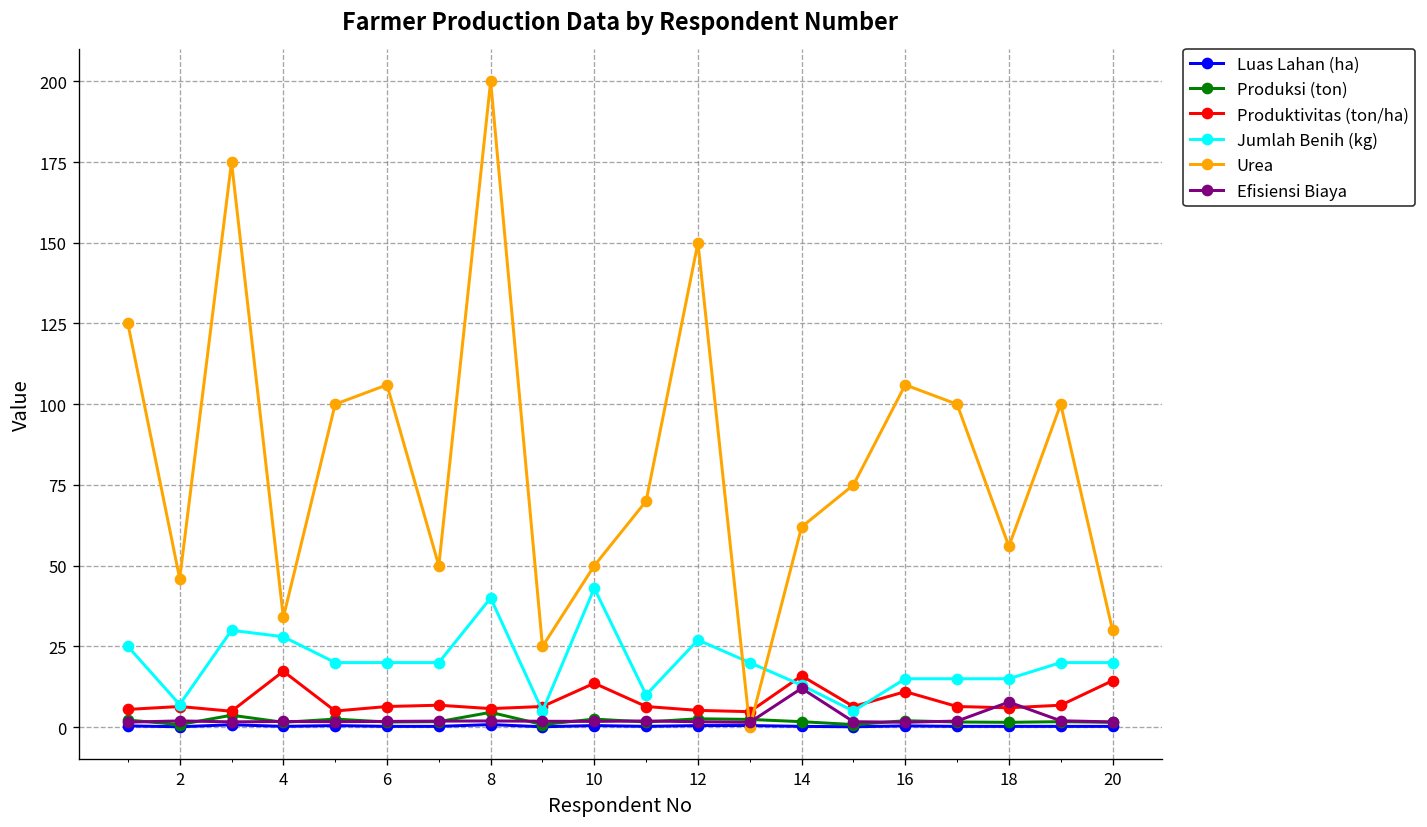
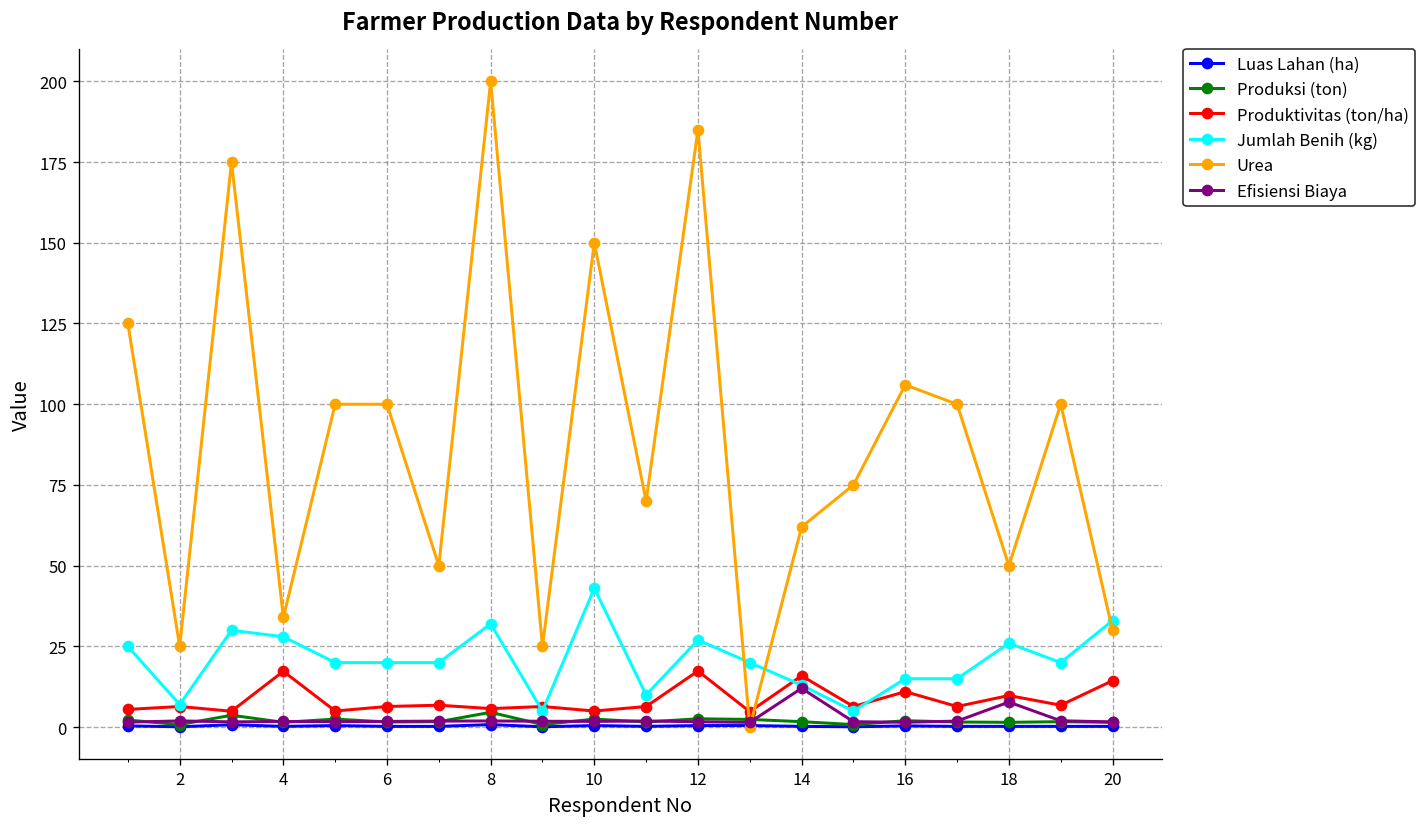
  {
    "Luas Lahan (ha)": {
      "4": 0,
      "6": 0,
      "8": 1,
      "10": 1,
      "12": 1,
      "14": 0,
      "16": 0,
      "18": 0,
      "20": 0
    },
    "Produksi (ton)": {
      "8": 5,
      "14": 2,
      "18": 2
    },
    "Produktivitas (ton/ha)": {
      "4": 17,
      "6": 6,
      "8": 6,
-     "10": 14,
-     "12": 5,
+     "10": 5,
+     "12": 17,
      "14": 16,
      "16": 11,
-     "18": 6,
+     "18": 10,
      "20": 14
    },
    "Jumlah Benih (kg)": {
      "4": 28,
      "6": 20,
-     "8": 40,
+     "8": 32,
      "10": 43,
      "12": 27,
      "14": 13,
      "16": 15,
-     "18": 15,
-     "20": 20
+     "18": 26,
+     "20": 33
    },
    "Urea": {
-     "2": 46,
+     "2": 25,
      "4": 34,
-     "6": 106,
+     "6": 100,
      "8": 200,
-     "10": 50,
-     "12": 150,
+     "10": 150,
+     "12": 185,
      "14": 62,
      "16": 106,
-     "18": 56,
+     "18": 50,
      "20": 30
    },
    "Efisiensi Biaya": {
      "2": 2,
      "8": 2,
      "14": 12,
      "18": 8
    }
  }
